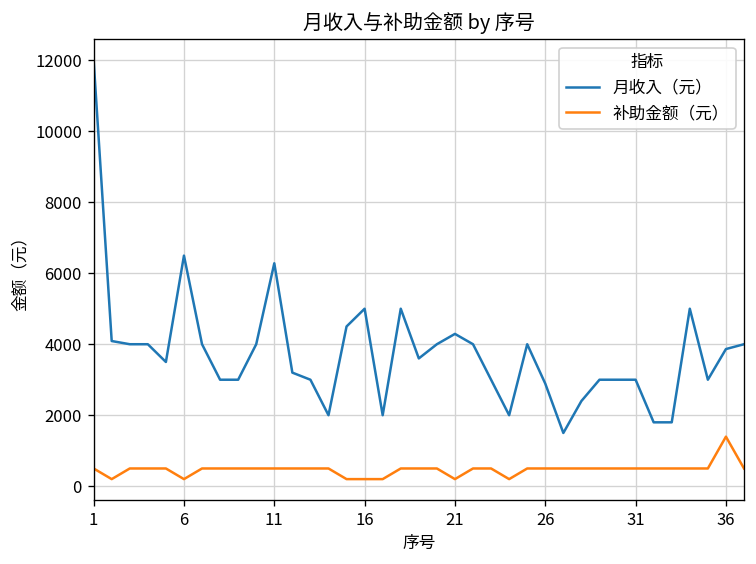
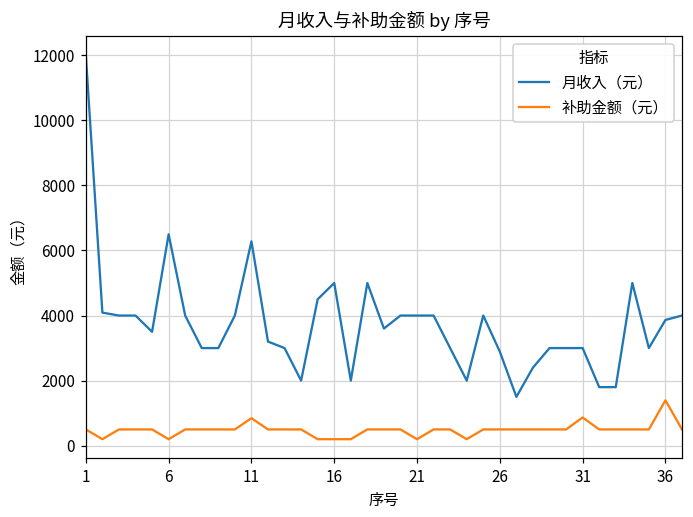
  {
    "月收入（元）": {
      "1": 12000,
      "6": 6500,
      "11": 6300,
      "16": 5000,
-     "21": 4300,
+     "21": 4000,
      "26": 2900,
      "31": 3000,
      "36": 3900
    },
    "补助金额（元）": {
      "1": 500,
      "6": 200,
-     "11": 500,
+     "11": 800,
      "16": 200,
      "21": 200,
      "26": 500,
-     "31": 500,
+     "31": 900,
      "36": 1400
    }
  }
